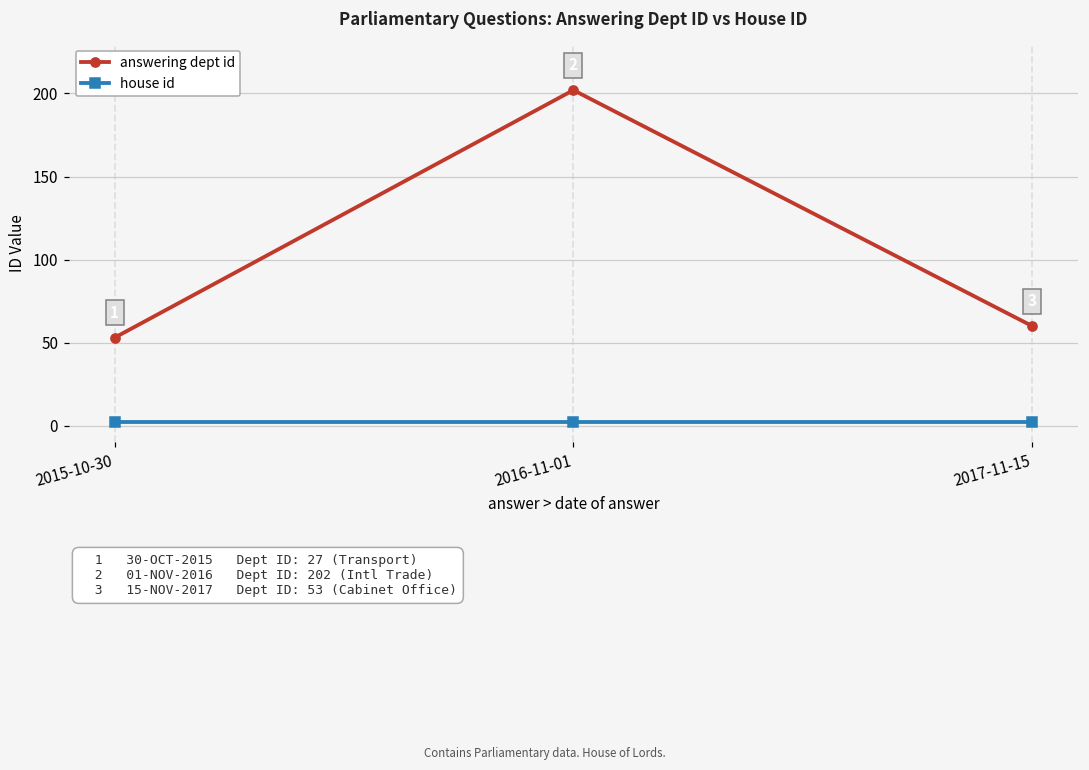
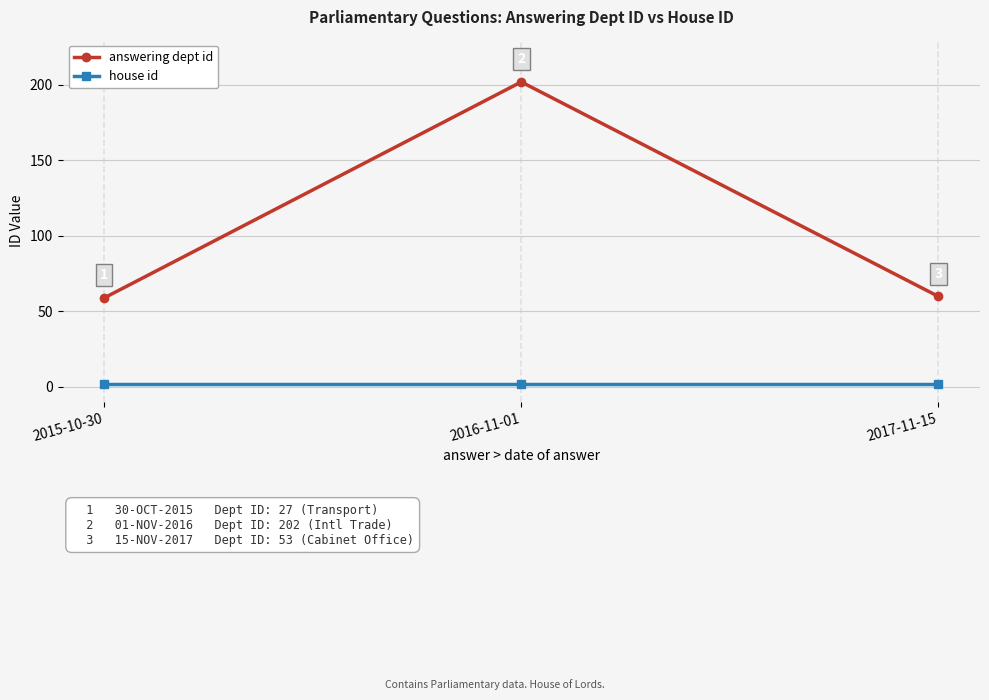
  {
    "answering dept id": {
-     "2015-10-30": 53,
+     "2015-10-30": 59,
      "2016-11-01": 202,
      "2017-11-15": 60
    },
    "house id": {
      "2015-10-30": 2,
      "2016-11-01": 2,
      "2017-11-15": 2
    }
  }
